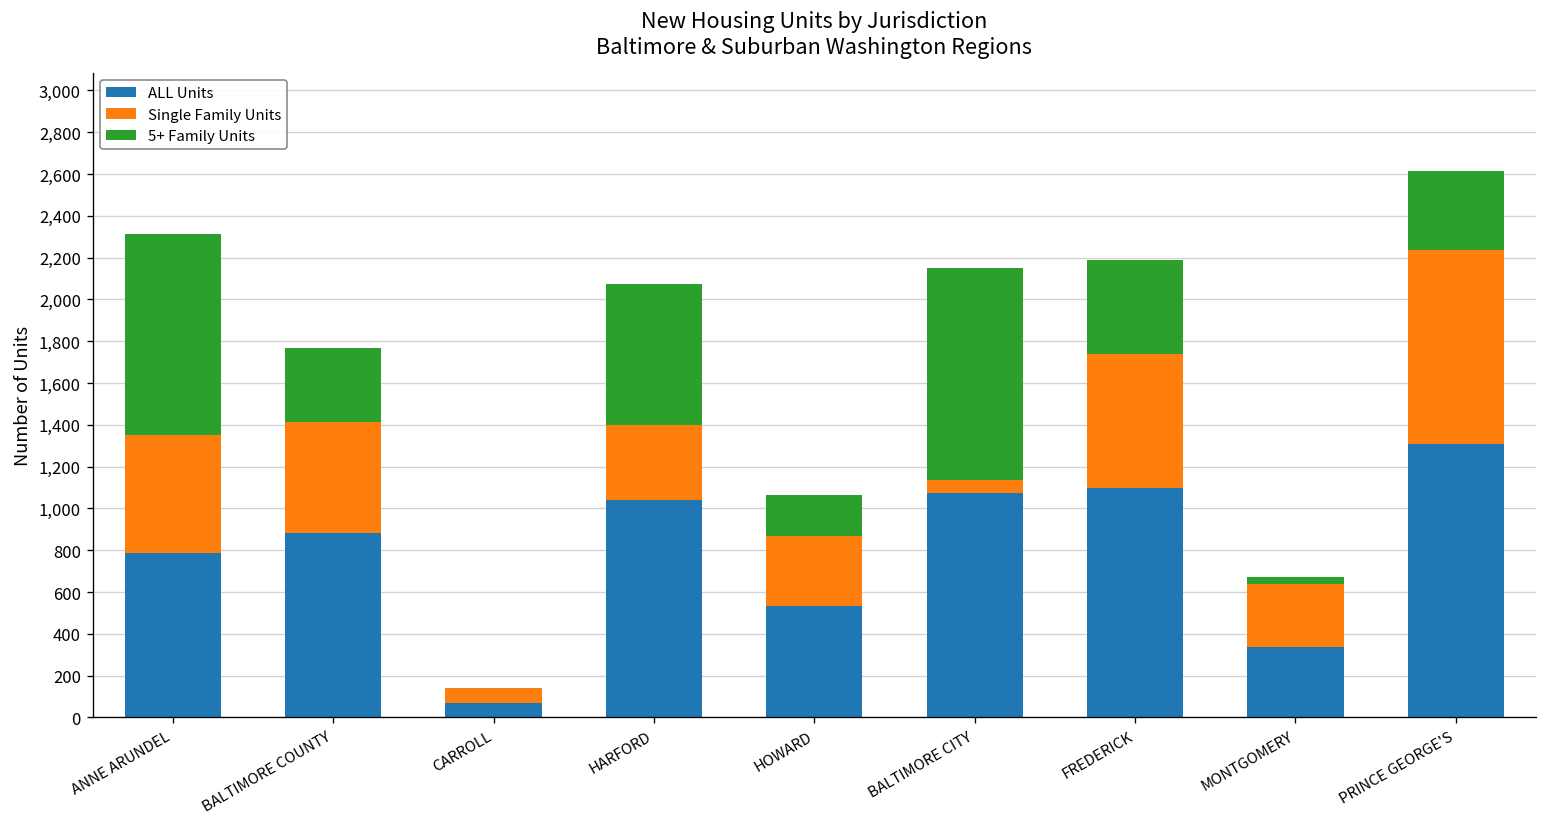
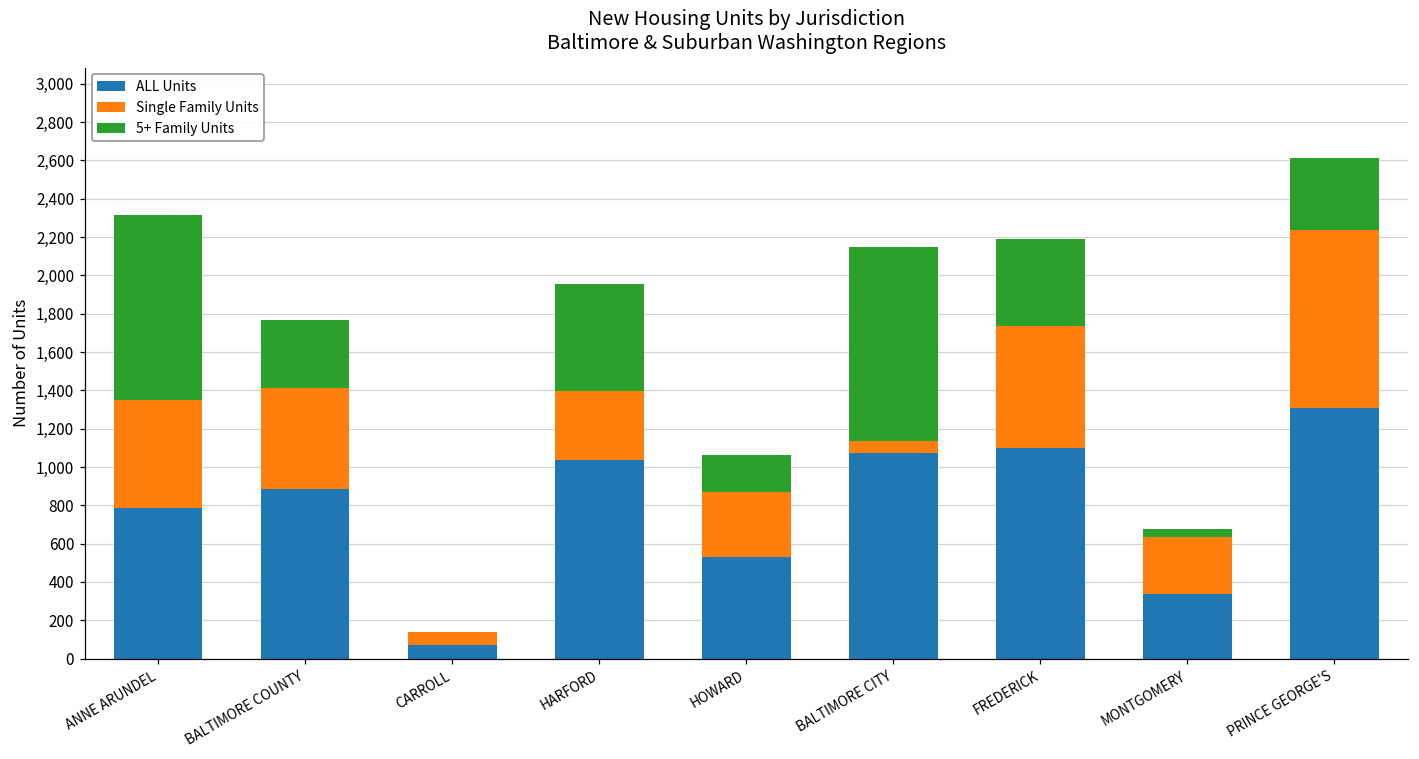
  {
    "ALL Units": {
      "ANNE ARUNDEL": "790",
      "BALTIMORE COUNTY": "880",
      "CARROLL": "70",
      "HARFORD": "1,040",
      "HOWARD": "530",
      "BALTIMORE CITY": "1,080",
      "FREDERICK": "1,100",
      "MONTGOMERY": "340",
      "PRINCE GEORGE'S": "1,310"
    },
    "Single Family Units": {
      "ANNE ARUNDEL": "570",
      "BALTIMORE COUNTY": "530",
      "CARROLL": "70",
      "HARFORD": "360",
      "HOWARD": "340",
      "BALTIMORE CITY": "60",
      "FREDERICK": "640",
      "MONTGOMERY": "300",
      "PRINCE GEORGE'S": "930"
    },
    "5+ Family Units": {
      "ANNE ARUNDEL": "960",
      "BALTIMORE COUNTY": "350",
      "CARROLL": "0",
-     "HARFORD": "680",
+     "HARFORD": "560",
      "HOWARD": "200",
      "BALTIMORE CITY": "1,020",
      "FREDERICK": "450",
      "MONTGOMERY": "40",
      "PRINCE GEORGE'S": "380"
    }
  }
